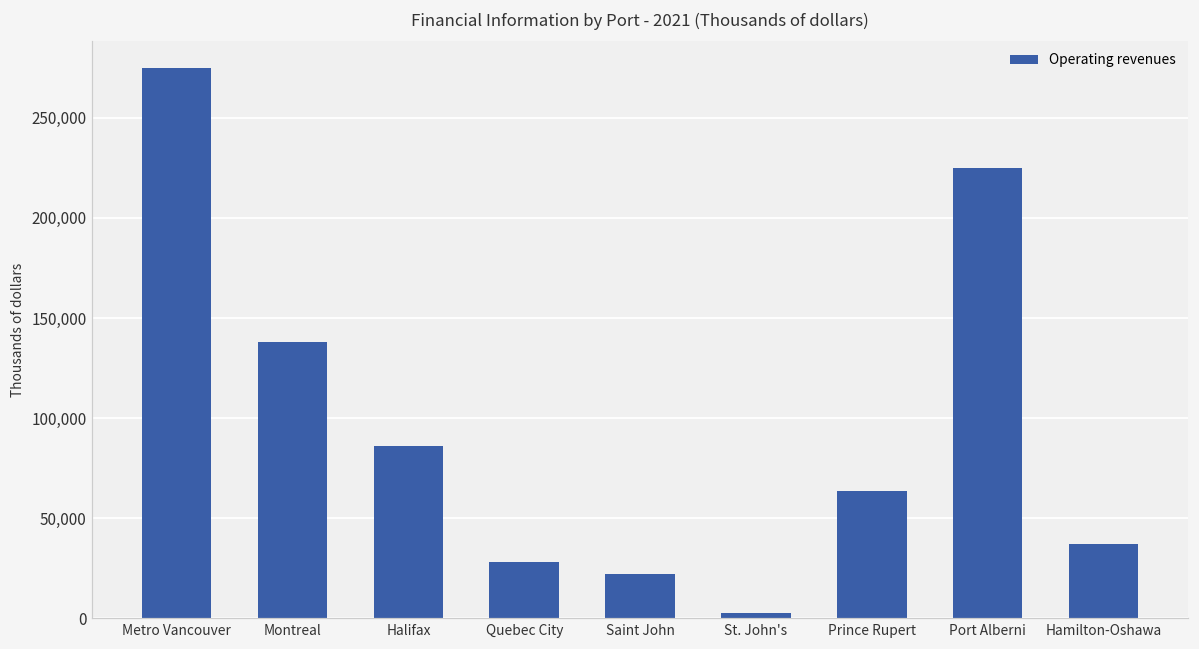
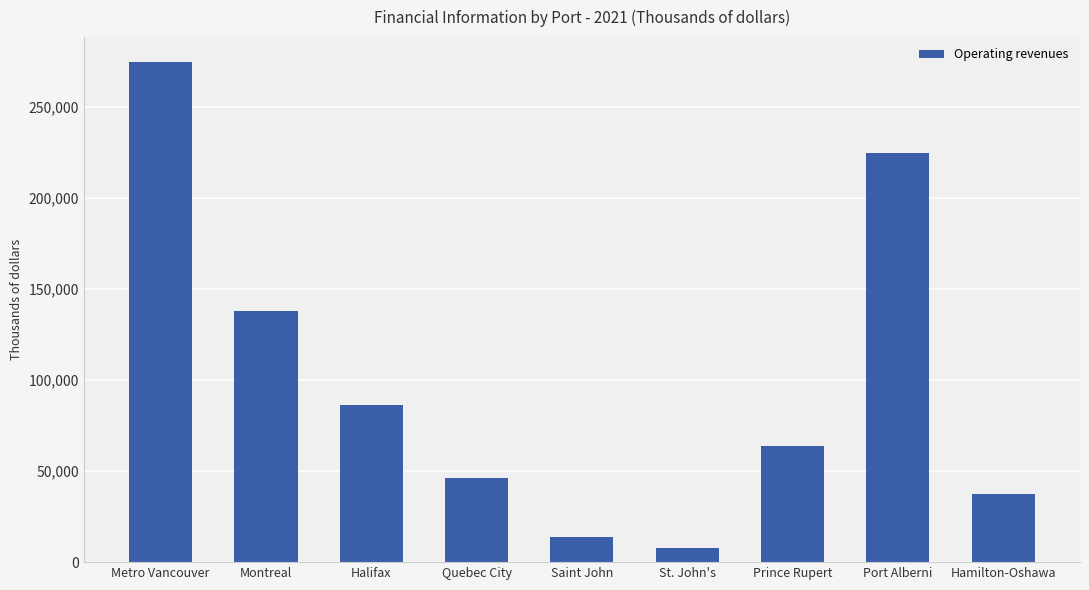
  {
    "Metro Vancouver": "275,000",
    "Montreal": "138,000",
    "Halifax": "86,000",
-   "Quebec City": "28,000",
-   "Saint John": "22,000",
-   "St. John's": "3,000",
+   "Quebec City": "46,000",
+   "Saint John": "14,000",
+   "St. John's": "8,000",
    "Prince Rupert": "64,000",
    "Port Alberni": "225,000",
    "Hamilton-Oshawa": "37,000"
  }
